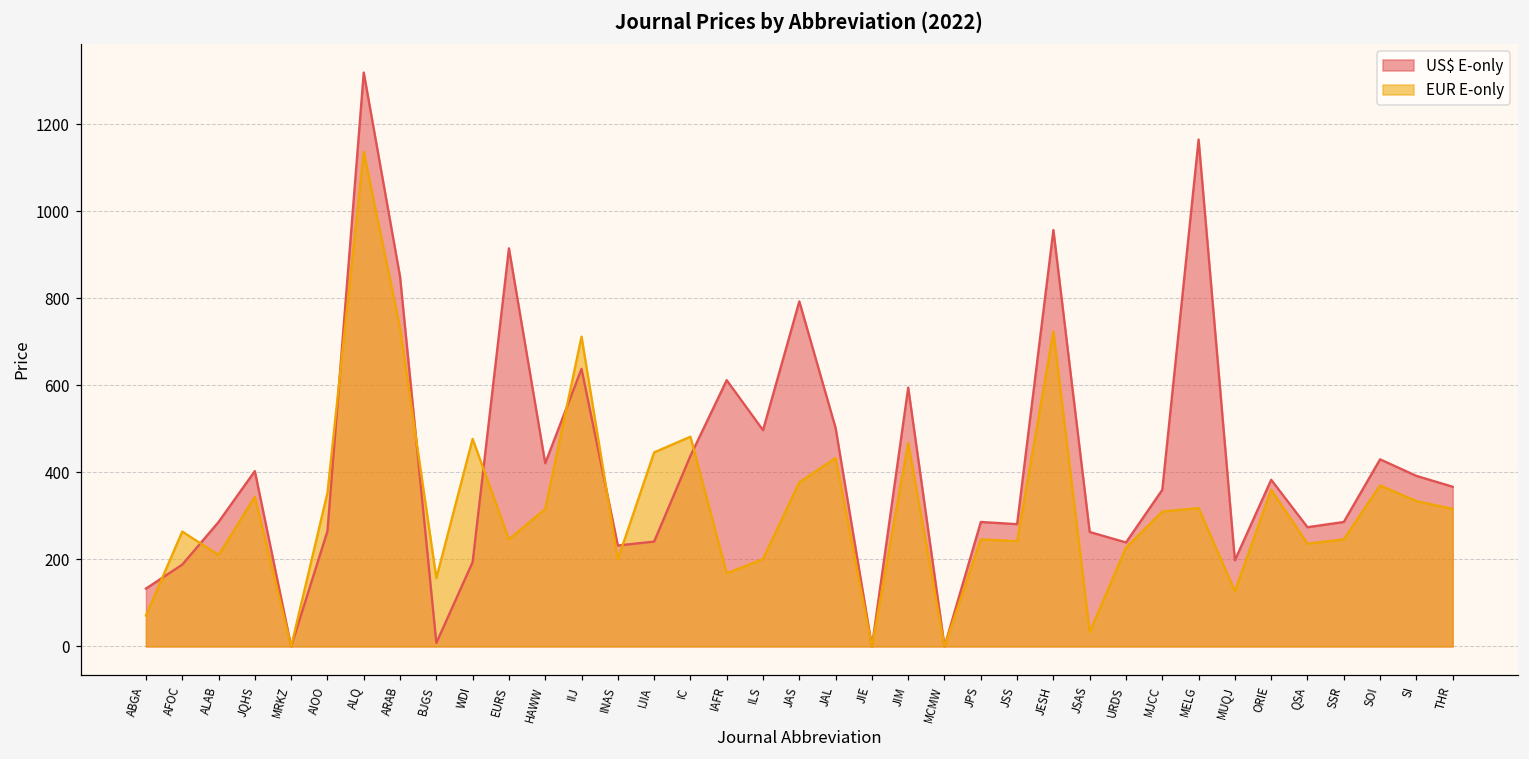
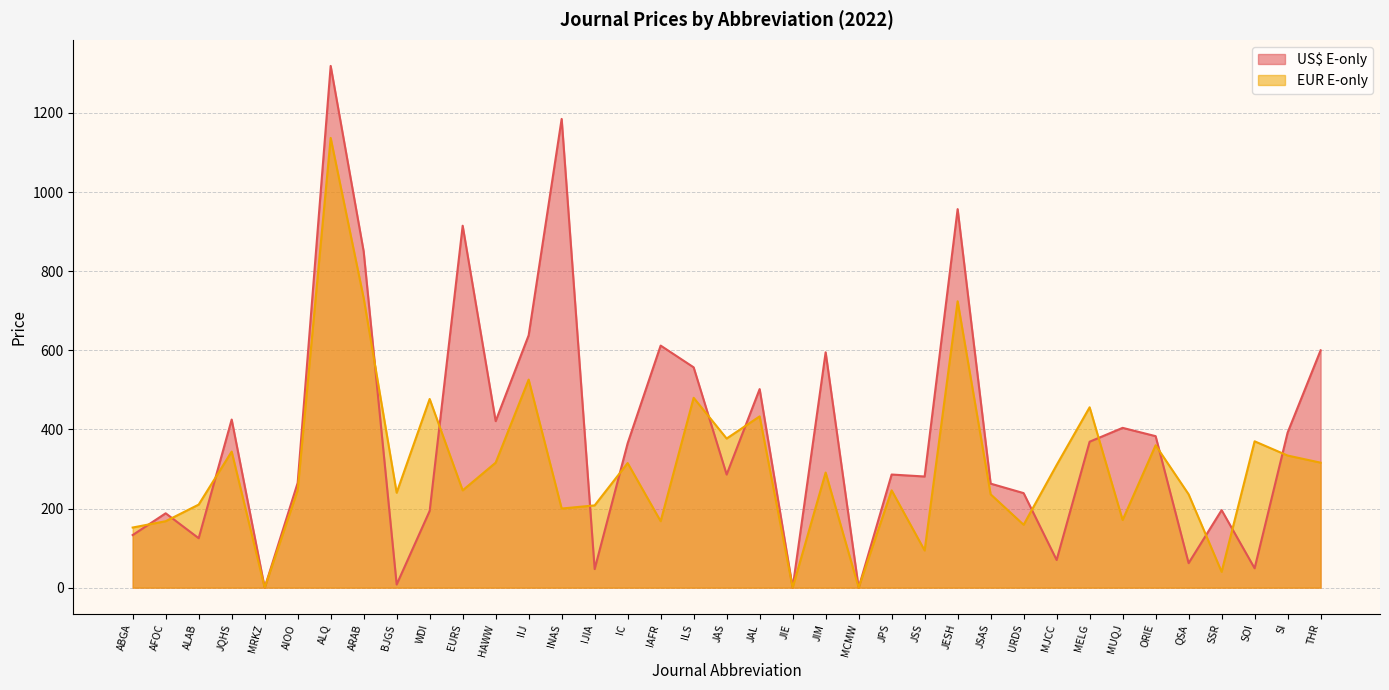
  {
    "US$ E-only": {
      "ABGA": 130,
      "AFOC": 190,
-     "ALAB": 290,
-     "JQHS": 400,
+     "ALAB": 130,
+     "JQHS": 430,
      "AIOO": 270,
      "ALQ": 1320,
      "ARAB": 850,
      "BJGS": 10,
      "WDI": 190,
      "EURS": 920,
      "HAWW": 420,
      "IIJ": 640,
-     "INAS": 230,
-     "IJIA": 240,
-     "IC": 440,
+     "INAS": 1190,
+     "IJIA": 50,
+     "IC": 370,
      "IAFR": 610,
-     "ILS": 500,
-     "JAS": 790,
+     "ILS": 560,
+     "JAS": 290,
      "JAL": 500,
      "JIM": 600,
      "JPS": 290,
      "JSS": 280,
      "JESH": 960,
      "JSAS": 260,
      "URDS": 240,
-     "MJCC": 360,
-     "MELG": 1170,
-     "MUQJ": 200,
+     "MJCC": 70,
+     "MELG": 370,
+     "MUQJ": 400,
      "ORIE": 380,
-     "QSA": 270,
-     "SSR": 290,
-     "SOI": 430,
+     "QSA": 60,
+     "SSR": 200,
+     "SOI": 50,
      "SI": 390,
-     "THR": 370
+     "THR": 600
    },
    "EUR E-only": {
-     "ABGA": 70,
-     "AFOC": 260,
+     "ABGA": 150,
+     "AFOC": 170,
      "ALAB": 210,
      "JQHS": 340,
-     "AIOO": 350,
+     "AIOO": 250,
      "ALQ": 1140,
      "ARAB": 730,
-     "BJGS": 160,
+     "BJGS": 240,
      "WDI": 480,
      "EURS": 250,
      "HAWW": 320,
-     "IIJ": 710,
+     "IIJ": 530,
      "INAS": 200,
-     "IJIA": 450,
-     "IC": 480,
+     "IJIA": 210,
+     "IC": 320,
      "IAFR": 170,
-     "ILS": 200,
+     "ILS": 480,
      "JAS": 380,
      "JAL": 430,
-     "JIM": 470,
+     "JIM": 290,
      "JPS": 250,
-     "JSS": 240,
+     "JSS": 90,
      "JESH": 720,
-     "JSAS": 30,
-     "URDS": 230,
+     "JSAS": 240,
+     "URDS": 160,
      "MJCC": 310,
-     "MELG": 320,
-     "MUQJ": 130,
+     "MELG": 460,
+     "MUQJ": 170,
      "ORIE": 360,
      "QSA": 240,
-     "SSR": 250,
+     "SSR": 40,
      "SOI": 370,
      "SI": 330,
      "THR": 320
    }
  }
